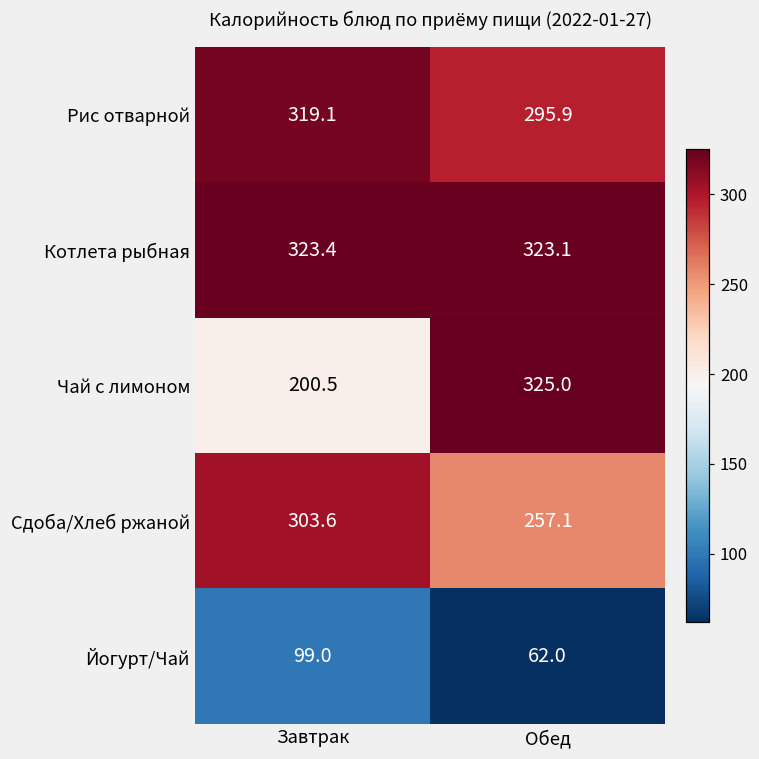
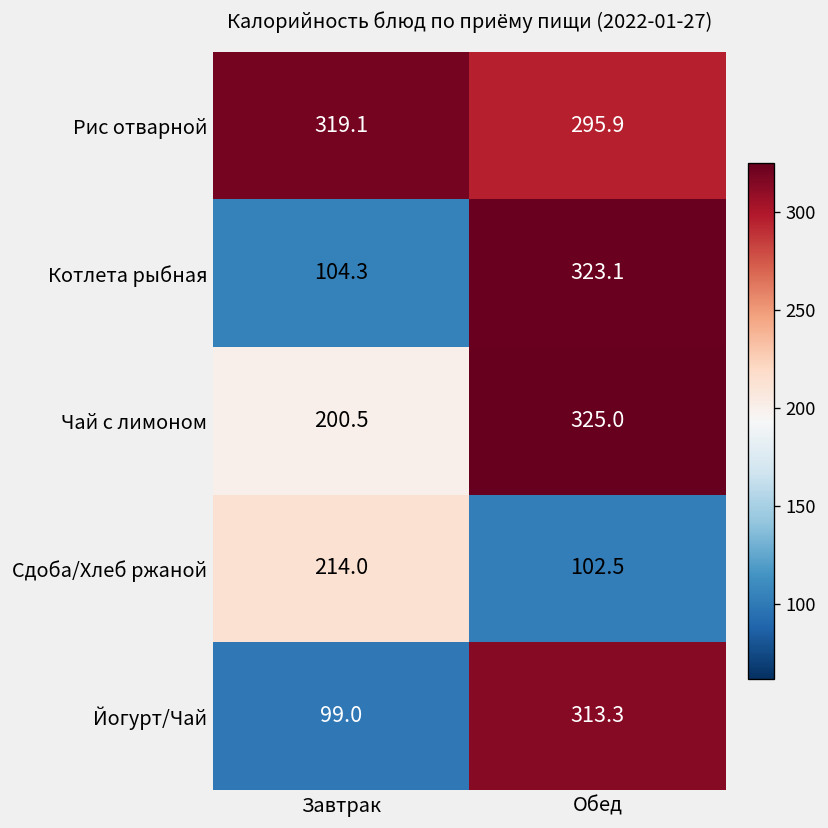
  {
    "Рис отварной": {
      "Завтрак": 319.1,
      "Обед": 295.9
    },
    "Котлета рыбная": {
-     "Завтрак": 323.4,
+     "Завтрак": 104.3,
      "Обед": 323.1
    },
    "Чай с лимоном": {
      "Завтрак": 200.5,
      "Обед": 325.0
    },
    "Сдоба/Хлеб ржаной": {
-     "Завтрак": 303.6,
-     "Обед": 257.1
+     "Завтрак": 214.0,
+     "Обед": 102.5
    },
    "Йогурт/Чай": {
      "Завтрак": 99.0,
-     "Обед": 62.0
+     "Обед": 313.3
    }
  }
